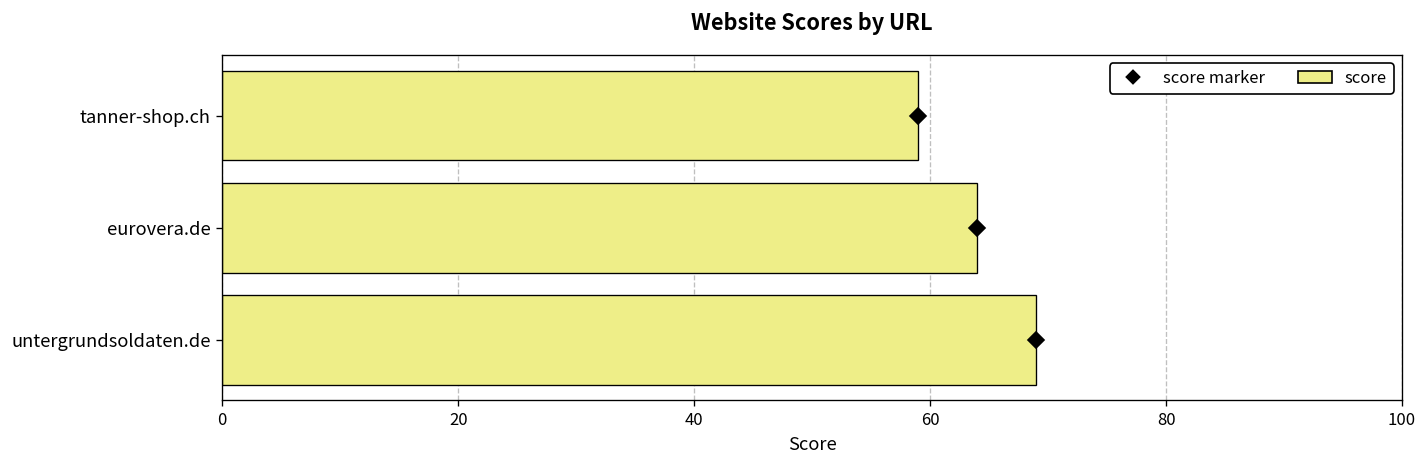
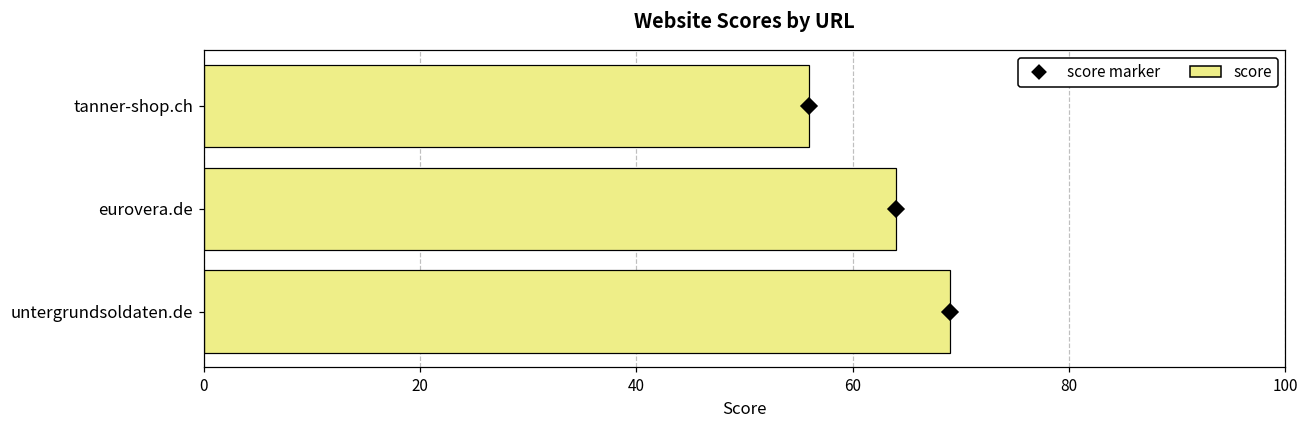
  {
    "score": {
-     "tanner-shop.ch": 59,
+     "tanner-shop.ch": 56,
      "eurovera.de": 64,
      "untergrundsoldaten.de": 69
    }
  }
